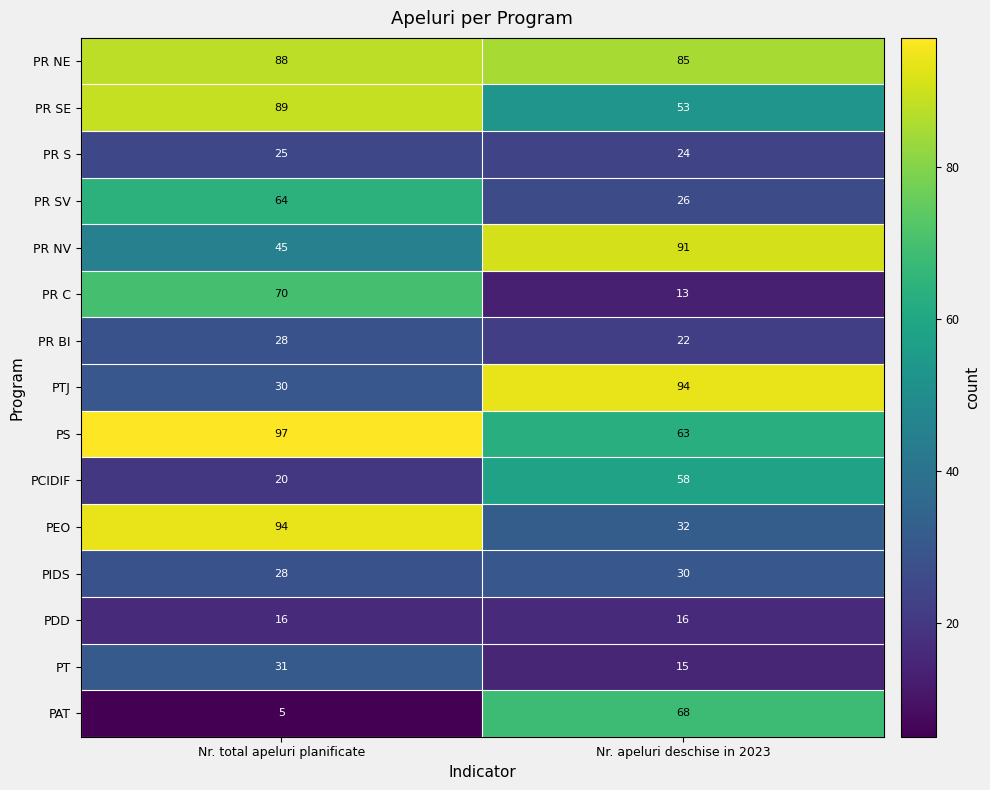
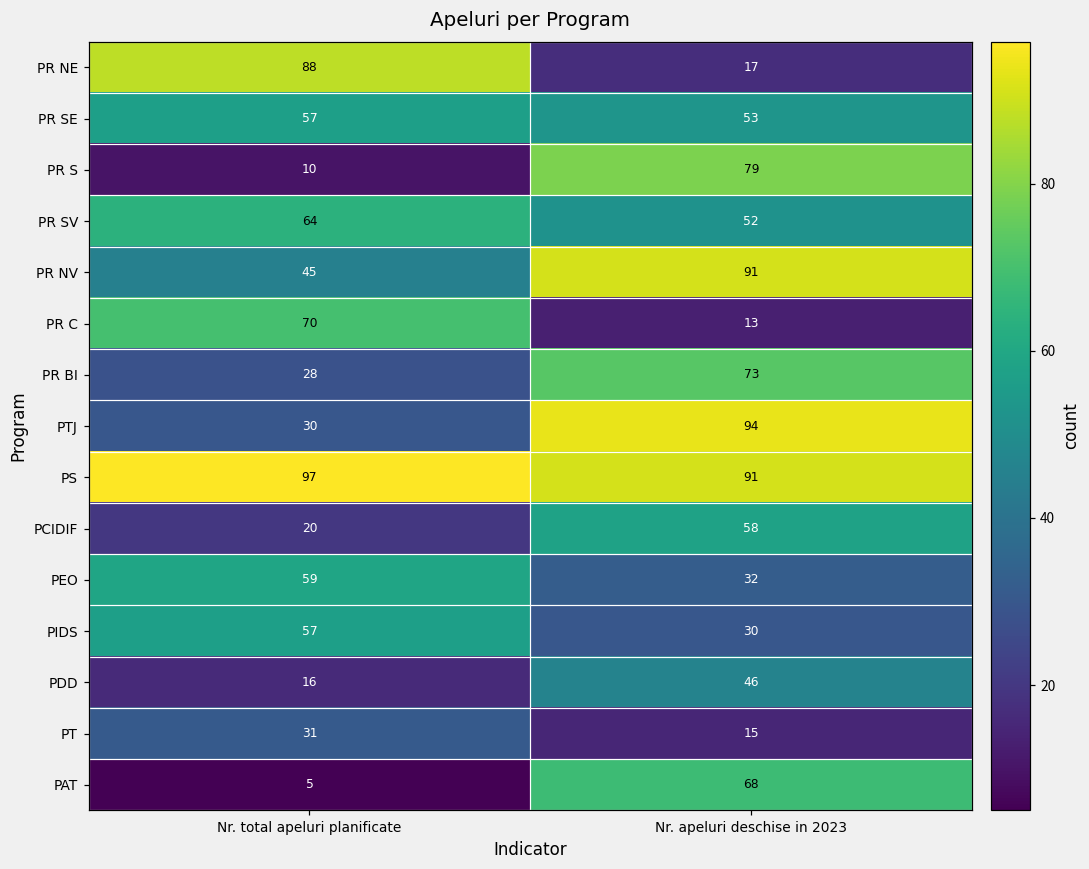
  {
    "PR NE": {
      "Nr. total apeluri planificate": 88,
-     "Nr. apeluri deschise in 2023": 85
+     "Nr. apeluri deschise in 2023": 17
    },
    "PR SE": {
-     "Nr. total apeluri planificate": 89,
+     "Nr. total apeluri planificate": 57,
      "Nr. apeluri deschise in 2023": 53
    },
    "PR S": {
-     "Nr. total apeluri planificate": 25,
-     "Nr. apeluri deschise in 2023": 24
+     "Nr. total apeluri planificate": 10,
+     "Nr. apeluri deschise in 2023": 79
    },
    "PR SV": {
      "Nr. total apeluri planificate": 64,
-     "Nr. apeluri deschise in 2023": 26
+     "Nr. apeluri deschise in 2023": 52
    },
    "PR NV": {
      "Nr. total apeluri planificate": 45,
      "Nr. apeluri deschise in 2023": 91
    },
    "PR C": {
      "Nr. total apeluri planificate": 70,
      "Nr. apeluri deschise in 2023": 13
    },
    "PR BI": {
      "Nr. total apeluri planificate": 28,
-     "Nr. apeluri deschise in 2023": 22
+     "Nr. apeluri deschise in 2023": 73
    },
    "PTJ": {
      "Nr. total apeluri planificate": 30,
      "Nr. apeluri deschise in 2023": 94
    },
    "PS": {
      "Nr. total apeluri planificate": 97,
-     "Nr. apeluri deschise in 2023": 63
+     "Nr. apeluri deschise in 2023": 91
    },
    "PCIDIF": {
      "Nr. total apeluri planificate": 20,
      "Nr. apeluri deschise in 2023": 58
    },
    "PEO": {
-     "Nr. total apeluri planificate": 94,
+     "Nr. total apeluri planificate": 59,
      "Nr. apeluri deschise in 2023": 32
    },
    "PIDS": {
-     "Nr. total apeluri planificate": 28,
+     "Nr. total apeluri planificate": 57,
      "Nr. apeluri deschise in 2023": 30
    },
    "PDD": {
      "Nr. total apeluri planificate": 16,
-     "Nr. apeluri deschise in 2023": 16
+     "Nr. apeluri deschise in 2023": 46
    },
    "PT": {
      "Nr. total apeluri planificate": 31,
      "Nr. apeluri deschise in 2023": 15
    },
    "PAT": {
      "Nr. total apeluri planificate": 5,
      "Nr. apeluri deschise in 2023": 68
    }
  }
